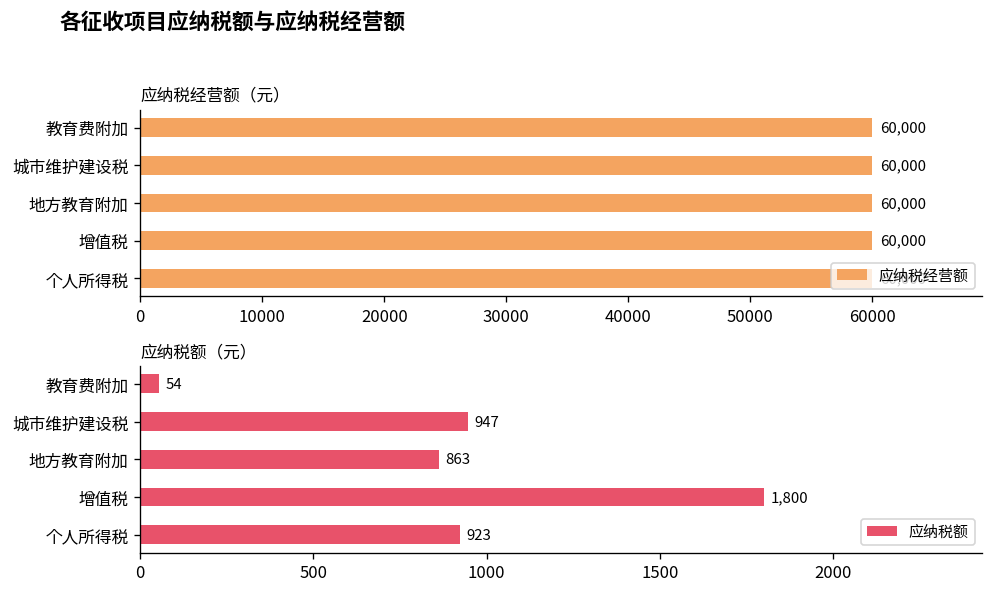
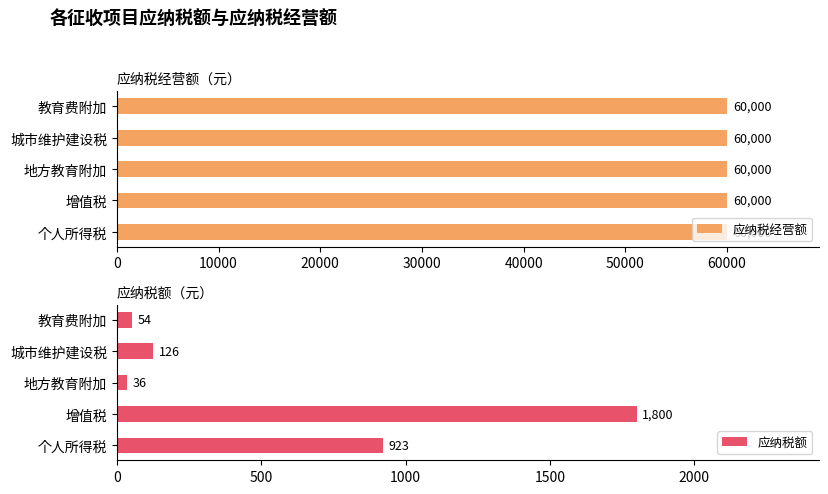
  {
    "应纳税经营额（元）": {
      "教育费附加": "60,000",
      "城市维护建设税": "60,000",
      "地方教育附加": "60,000",
      "增值税": "60,000"
    },
    "应纳税额（元）": {
      "教育费附加": "54",
-     "城市维护建设税": "947",
-     "地方教育附加": "863",
+     "城市维护建设税": "126",
+     "地方教育附加": "36",
      "增值税": "1,800",
      "个人所得税": "923"
    }
  }
